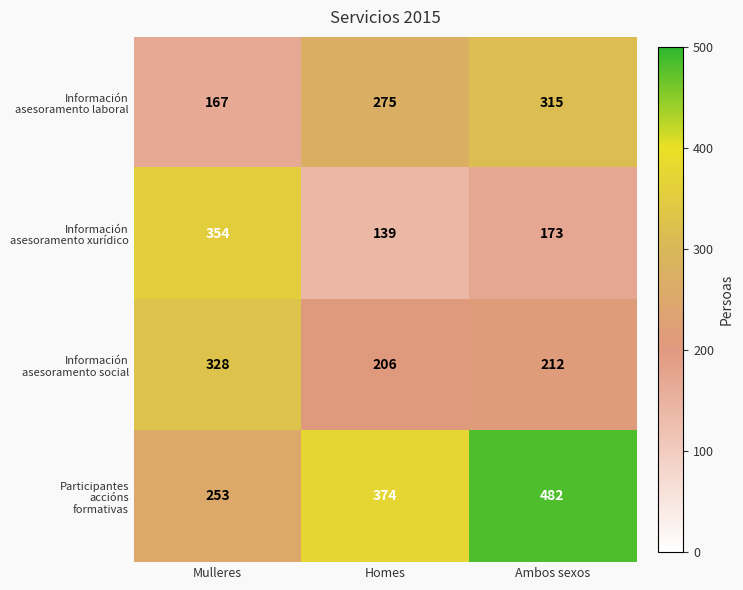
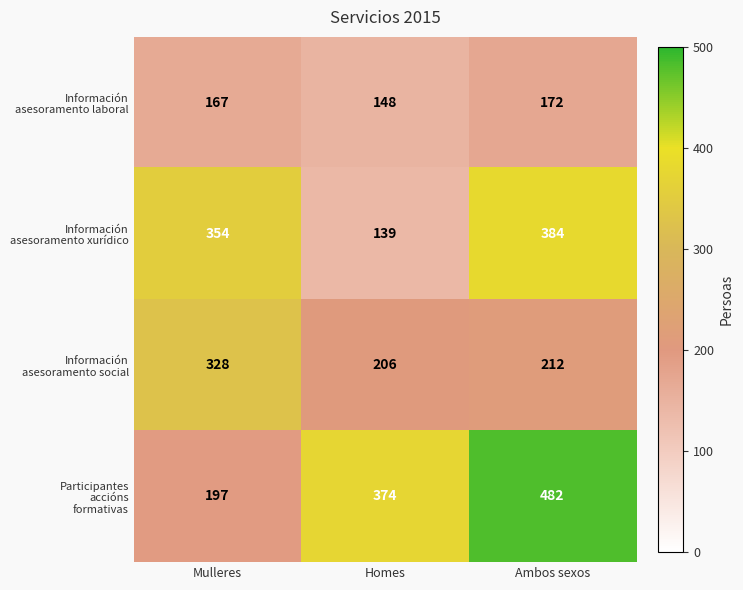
  {
    "Información asesoramento laboral": {
      "Mulleres": 167,
-     "Homes": 275,
-     "Ambos sexos": 315
+     "Homes": 148,
+     "Ambos sexos": 172
    },
    "Información asesoramento xurídico": {
      "Mulleres": 354,
      "Homes": 139,
-     "Ambos sexos": 173
+     "Ambos sexos": 384
    },
    "Información asesoramento social": {
      "Mulleres": 328,
      "Homes": 206,
      "Ambos sexos": 212
    },
    "Participantes accións formativas": {
-     "Mulleres": 253,
+     "Mulleres": 197,
      "Homes": 374,
      "Ambos sexos": 482
    }
  }
